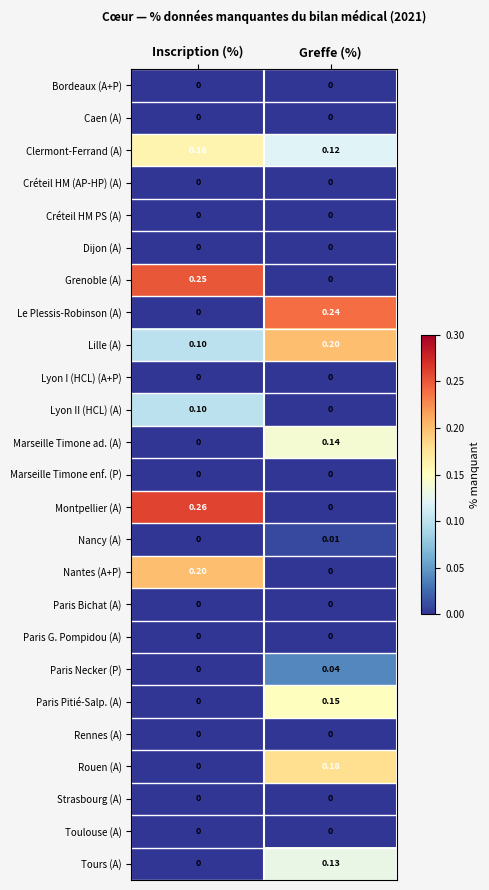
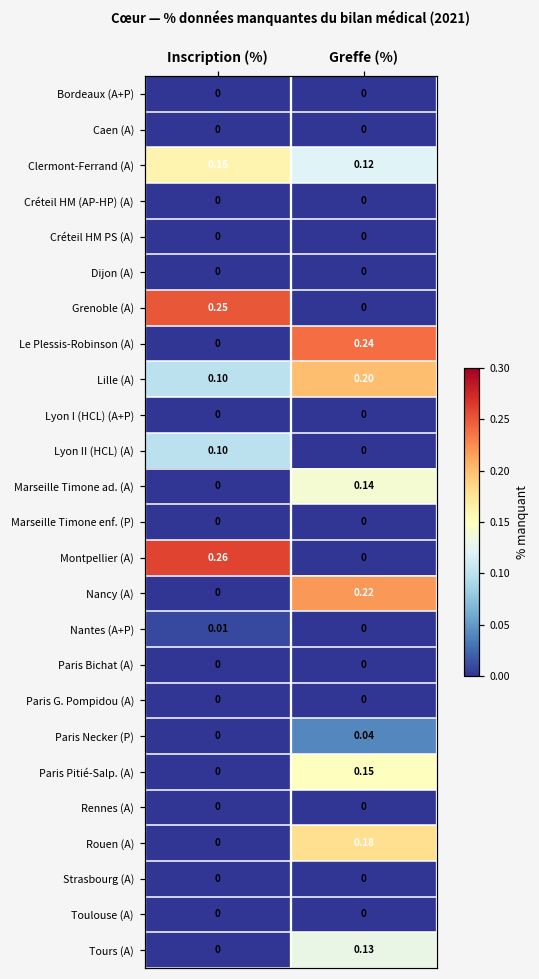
  {
    "Bordeaux (A+P)": {
      "Inscription (%)": 0,
      "Greffe (%)": 0
    },
    "Caen (A)": {
      "Inscription (%)": 0,
      "Greffe (%)": 0
    },
    "Clermont-Ferrand (A)": {
      "Inscription (%)": 0.16,
      "Greffe (%)": 0.12
    },
    "Créteil HM (AP-HP) (A)": {
      "Inscription (%)": 0,
      "Greffe (%)": 0
    },
    "Créteil HM PS (A)": {
      "Inscription (%)": 0,
      "Greffe (%)": 0
    },
    "Dijon (A)": {
      "Inscription (%)": 0,
      "Greffe (%)": 0
    },
    "Grenoble (A)": {
      "Inscription (%)": 0.25,
      "Greffe (%)": 0
    },
    "Le Plessis-Robinson (A)": {
      "Inscription (%)": 0,
      "Greffe (%)": 0.24
    },
    "Lille (A)": {
      "Inscription (%)": 0.10,
      "Greffe (%)": 0.20
    },
    "Lyon I (HCL) (A+P)": {
      "Inscription (%)": 0,
      "Greffe (%)": 0
    },
    "Lyon II (HCL) (A)": {
      "Inscription (%)": 0.10,
      "Greffe (%)": 0
    },
    "Marseille Timone ad. (A)": {
      "Inscription (%)": 0,
      "Greffe (%)": 0.14
    },
    "Marseille Timone enf. (P)": {
      "Inscription (%)": 0,
      "Greffe (%)": 0
    },
    "Montpellier (A)": {
      "Inscription (%)": 0.26,
      "Greffe (%)": 0
    },
    "Nancy (A)": {
      "Inscription (%)": 0,
-     "Greffe (%)": 0.01
+     "Greffe (%)": 0.22
    },
    "Nantes (A+P)": {
-     "Inscription (%)": 0.20,
+     "Inscription (%)": 0.01,
      "Greffe (%)": 0
    },
    "Paris Bichat (A)": {
      "Inscription (%)": 0,
      "Greffe (%)": 0
    },
    "Paris G. Pompidou (A)": {
      "Inscription (%)": 0,
      "Greffe (%)": 0
    },
    "Paris Necker (P)": {
      "Inscription (%)": 0,
      "Greffe (%)": 0.04
    },
    "Paris Pitié-Salp. (A)": {
      "Inscription (%)": 0,
      "Greffe (%)": 0.15
    },
    "Rennes (A)": {
      "Inscription (%)": 0,
      "Greffe (%)": 0
    },
    "Rouen (A)": {
      "Inscription (%)": 0,
      "Greffe (%)": 0.18
    },
    "Strasbourg (A)": {
      "Inscription (%)": 0,
      "Greffe (%)": 0
    },
    "Toulouse (A)": {
      "Inscription (%)": 0,
      "Greffe (%)": 0
    },
    "Tours (A)": {
      "Inscription (%)": 0,
      "Greffe (%)": 0.13
    }
  }
